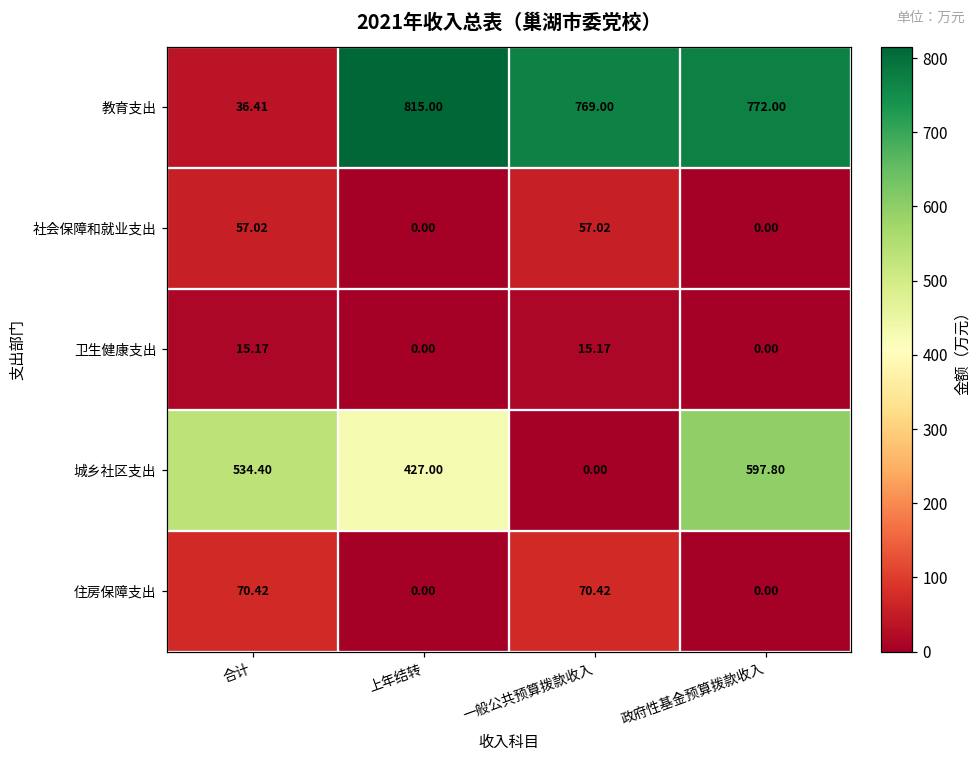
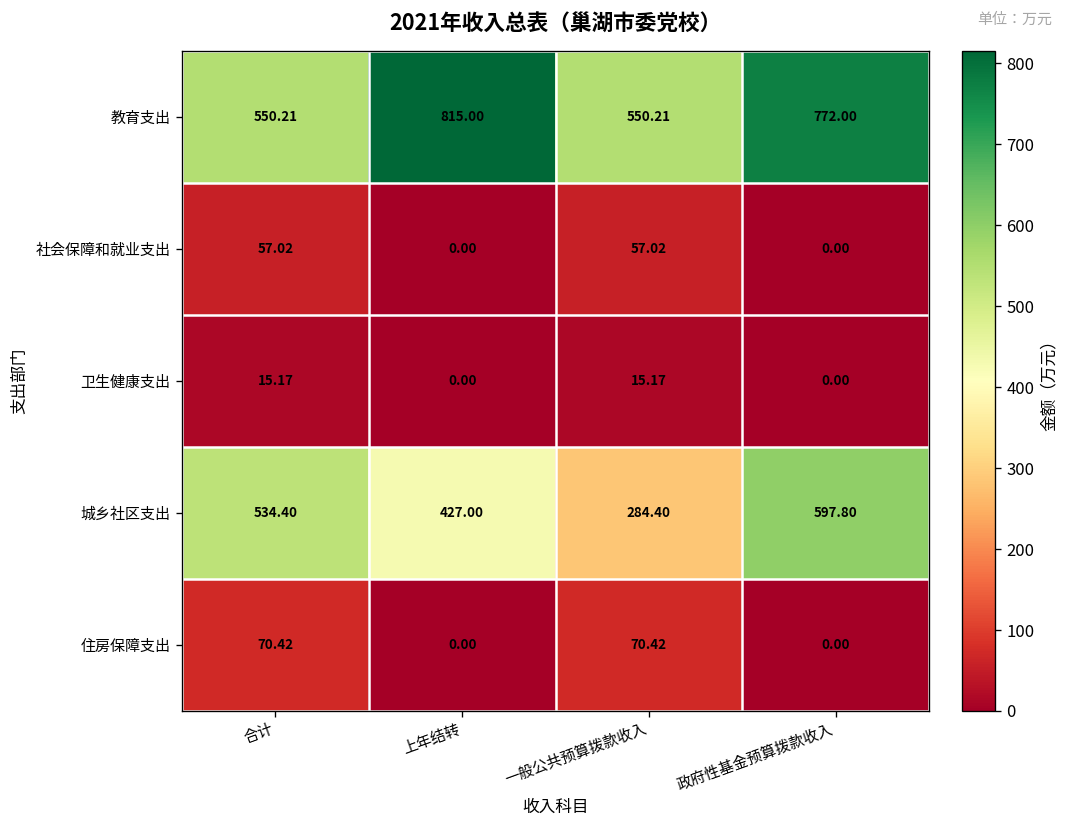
  {
    "教育支出": {
-     "合计": 36.41,
+     "合计": 550.21,
      "上年结转": 815.00,
-     "一般公共预算拨款收入": 769.00,
+     "一般公共预算拨款收入": 550.21,
      "政府性基金预算拨款收入": 772.00
    },
    "社会保障和就业支出": {
      "合计": 57.02,
      "上年结转": 0.00,
      "一般公共预算拨款收入": 57.02,
      "政府性基金预算拨款收入": 0.00
    },
    "卫生健康支出": {
      "合计": 15.17,
      "上年结转": 0.00,
      "一般公共预算拨款收入": 15.17,
      "政府性基金预算拨款收入": 0.00
    },
    "城乡社区支出": {
      "合计": 534.40,
      "上年结转": 427.00,
-     "一般公共预算拨款收入": 0.00,
+     "一般公共预算拨款收入": 284.40,
      "政府性基金预算拨款收入": 597.80
    },
    "住房保障支出": {
      "合计": 70.42,
      "上年结转": 0.00,
      "一般公共预算拨款收入": 70.42,
      "政府性基金预算拨款收入": 0.00
    }
  }
